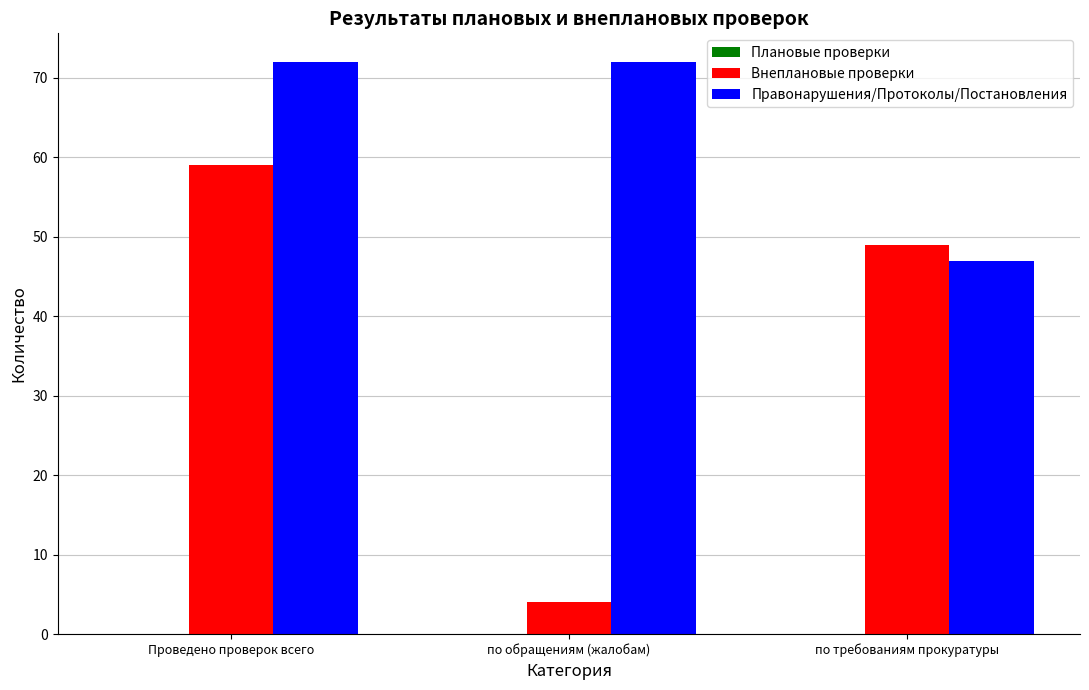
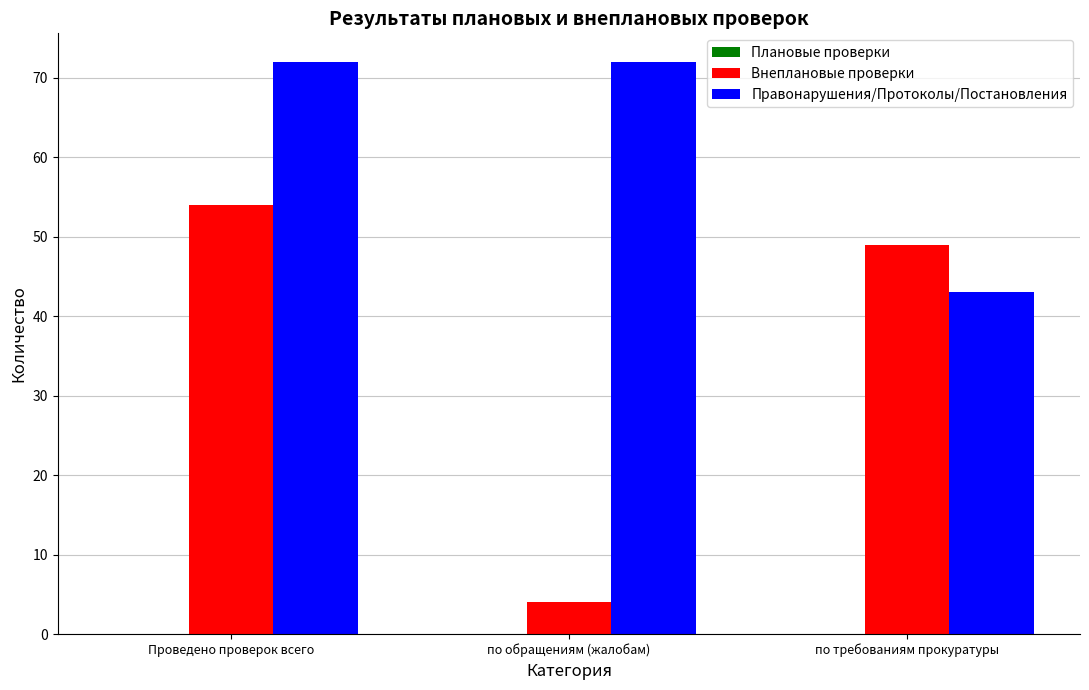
  {
    "Плановые проверки": {
      "Проведено проверок всего": 0,
      "по обращениям (жалобам)": 0,
      "по требованиям прокуратуры": 0
    },
    "Внеплановые проверки": {
-     "Проведено проверок всего": 59,
+     "Проведено проверок всего": 54,
      "по обращениям (жалобам)": 4,
      "по требованиям прокуратуры": 49
    },
    "Правонарушения/Протоколы/Постановления": {
      "Проведено проверок всего": 72,
      "по обращениям (жалобам)": 72,
-     "по требованиям прокуратуры": 47
+     "по требованиям прокуратуры": 43
    }
  }
